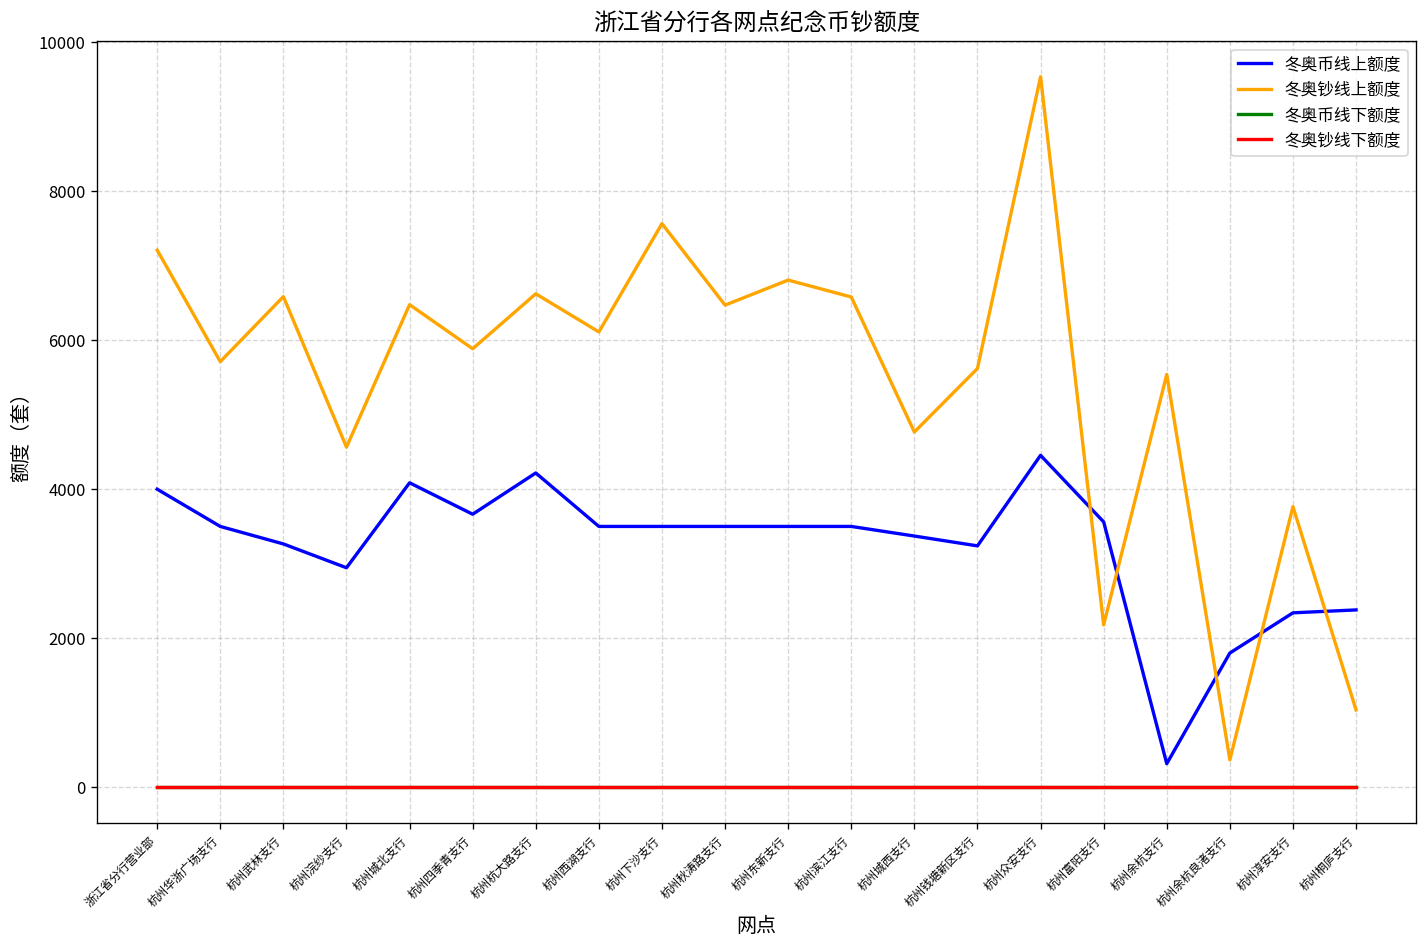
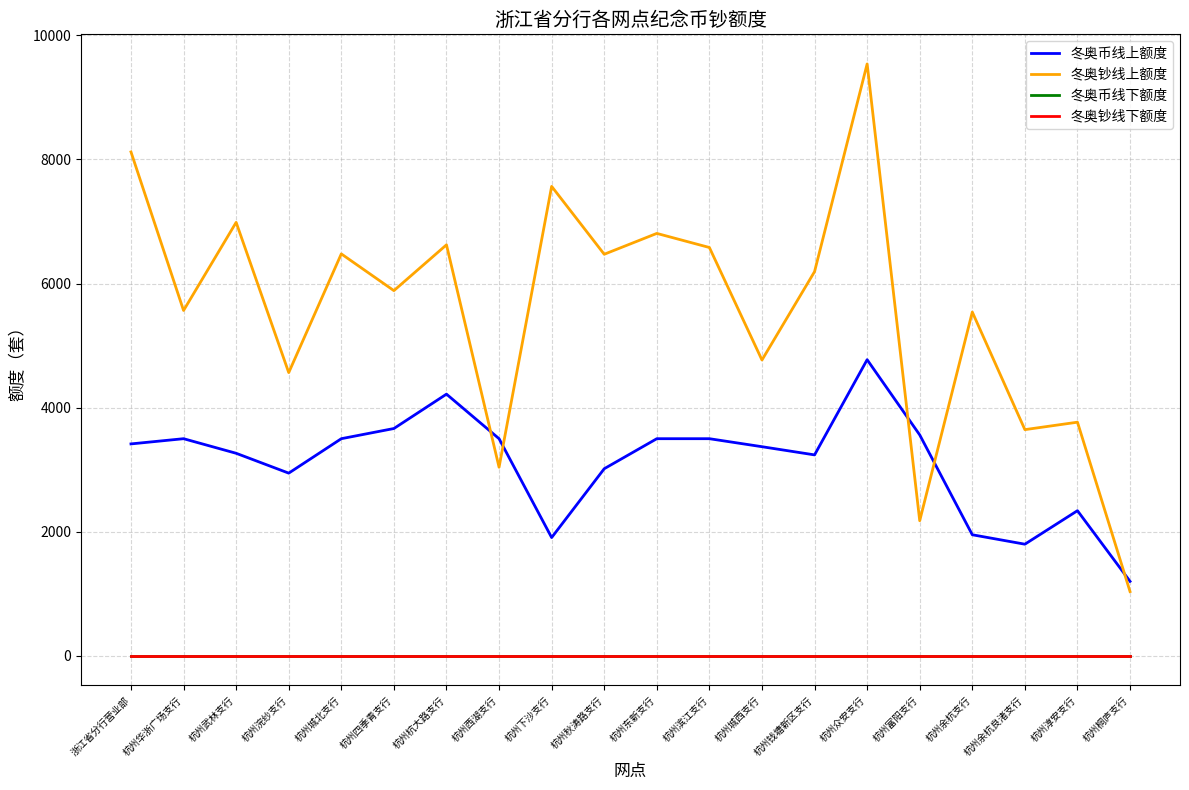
  {
    "冬奥币线上额度": {
-     "浙江省分行营业部": 4000,
+     "浙江省分行营业部": 3400,
      "杭州华浙广场支行": 3500,
      "杭州武林支行": 3300,
      "杭州浣纱支行": 2900,
-     "杭州城北支行": 4100,
+     "杭州城北支行": 3500,
      "杭州四季青支行": 3700,
      "杭州杭大路支行": 4200,
      "杭州西湖支行": 3500,
-     "杭州下沙支行": 3500,
-     "杭州秋涛路支行": 3500,
+     "杭州下沙支行": 1900,
+     "杭州秋涛路支行": 3000,
      "杭州东新支行": 3500,
      "杭州滨江支行": 3500,
      "杭州城西支行": 3400,
      "杭州钱塘新区支行": 3200,
-     "杭州众安支行": 4500,
+     "杭州众安支行": 4800,
      "杭州富阳支行": 3600,
-     "杭州余杭支行": 300,
+     "杭州余杭支行": 2000,
      "杭州余杭良渚支行": 1800,
      "杭州淳安支行": 2300,
-     "杭州桐庐支行": 2400
+     "杭州桐庐支行": 1200
    },
    "冬奥钞线上额度": {
-     "浙江省分行营业部": 7200,
-     "杭州华浙广场支行": 5700,
-     "杭州武林支行": 6600,
+     "浙江省分行营业部": 8100,
+     "杭州华浙广场支行": 5600,
+     "杭州武林支行": 7000,
      "杭州浣纱支行": 4600,
      "杭州城北支行": 6500,
      "杭州四季青支行": 5900,
      "杭州杭大路支行": 6600,
-     "杭州西湖支行": 6100,
+     "杭州西湖支行": 3000,
      "杭州下沙支行": 7600,
      "杭州秋涛路支行": 6500,
      "杭州东新支行": 6800,
      "杭州滨江支行": 6600,
      "杭州城西支行": 4800,
-     "杭州钱塘新区支行": 5600,
+     "杭州钱塘新区支行": 6200,
      "杭州众安支行": 9500,
      "杭州富阳支行": 2200,
      "杭州余杭支行": 5500,
-     "杭州余杭良渚支行": 400,
+     "杭州余杭良渚支行": 3600,
      "杭州淳安支行": 3800,
      "杭州桐庐支行": 1000
    },
    "冬奥钞线下额度": {
      "浙江省分行营业部": 0,
      "杭州华浙广场支行": 0,
      "杭州武林支行": 0,
      "杭州浣纱支行": 0,
      "杭州城北支行": 0,
      "杭州四季青支行": 0,
      "杭州杭大路支行": 0,
      "杭州西湖支行": 0,
      "杭州下沙支行": 0,
      "杭州秋涛路支行": 0,
      "杭州东新支行": 0,
      "杭州滨江支行": 0,
      "杭州城西支行": 0,
      "杭州钱塘新区支行": 0,
      "杭州众安支行": 0,
      "杭州富阳支行": 0,
      "杭州余杭支行": 0,
      "杭州余杭良渚支行": 0,
      "杭州淳安支行": 0,
      "杭州桐庐支行": 0
    }
  }
